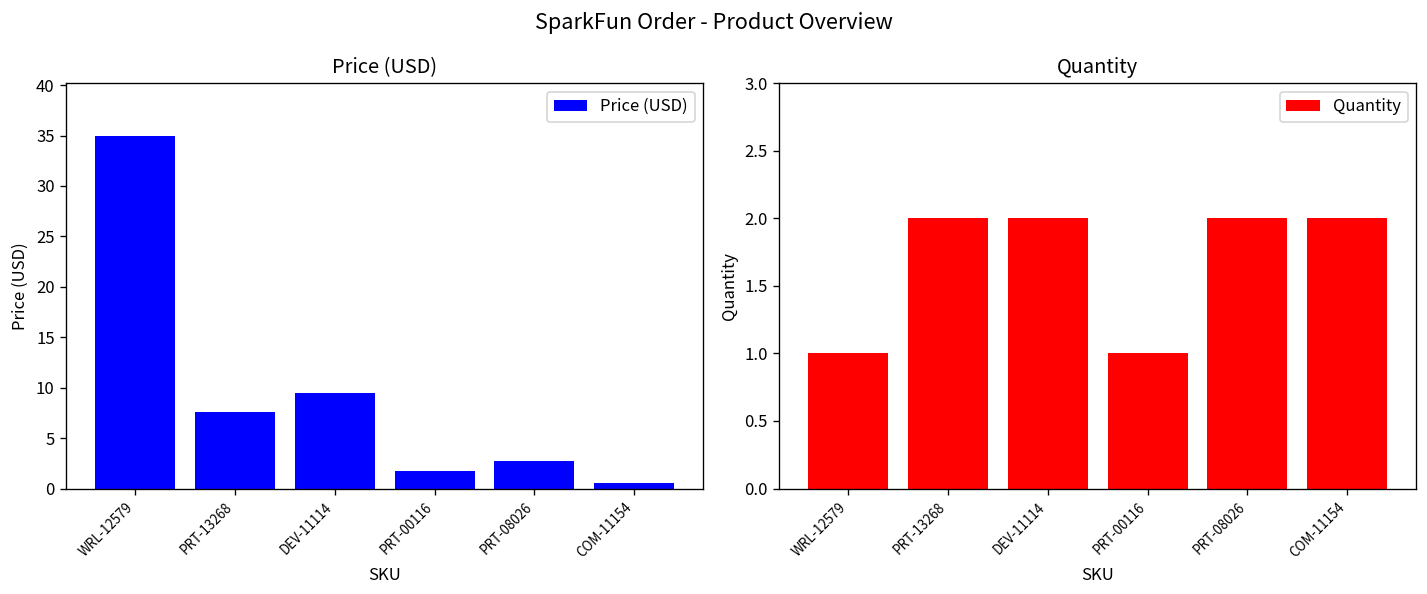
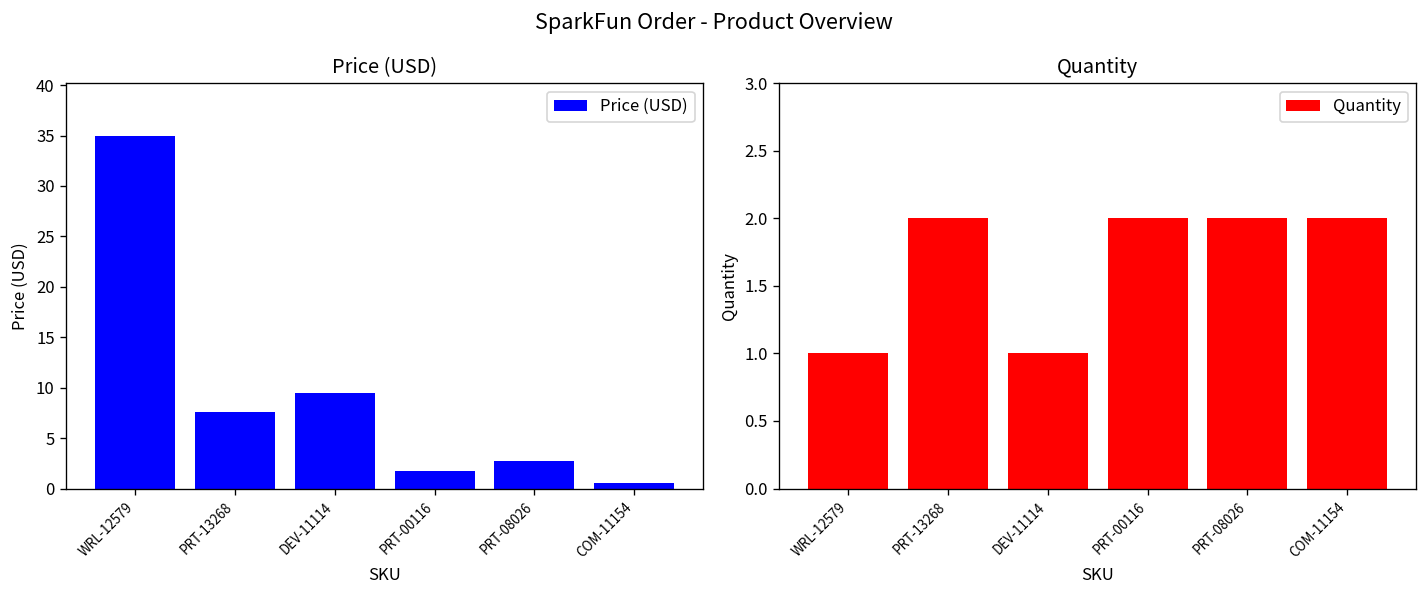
  {
    "Price (USD)": {
      "WRL-12579": 35,
      "PRT-13268": 8,
      "DEV-11114": 9,
      "PRT-00116": 2,
      "PRT-08026": 3,
      "COM-11154": 1
    },
    "Quantity": {
      "WRL-12579": 1,
      "PRT-13268": 2,
-     "DEV-11114": 2,
-     "PRT-00116": 1,
+     "DEV-11114": 1,
+     "PRT-00116": 2,
      "PRT-08026": 2,
      "COM-11154": 2
    }
  }
